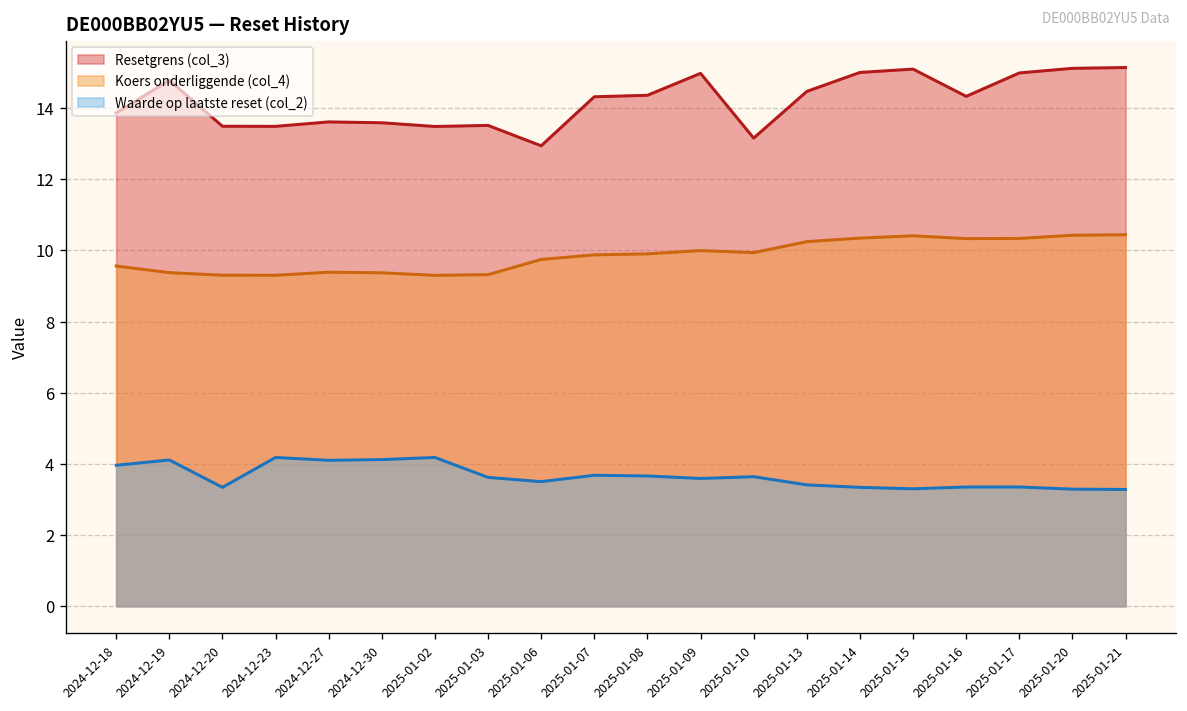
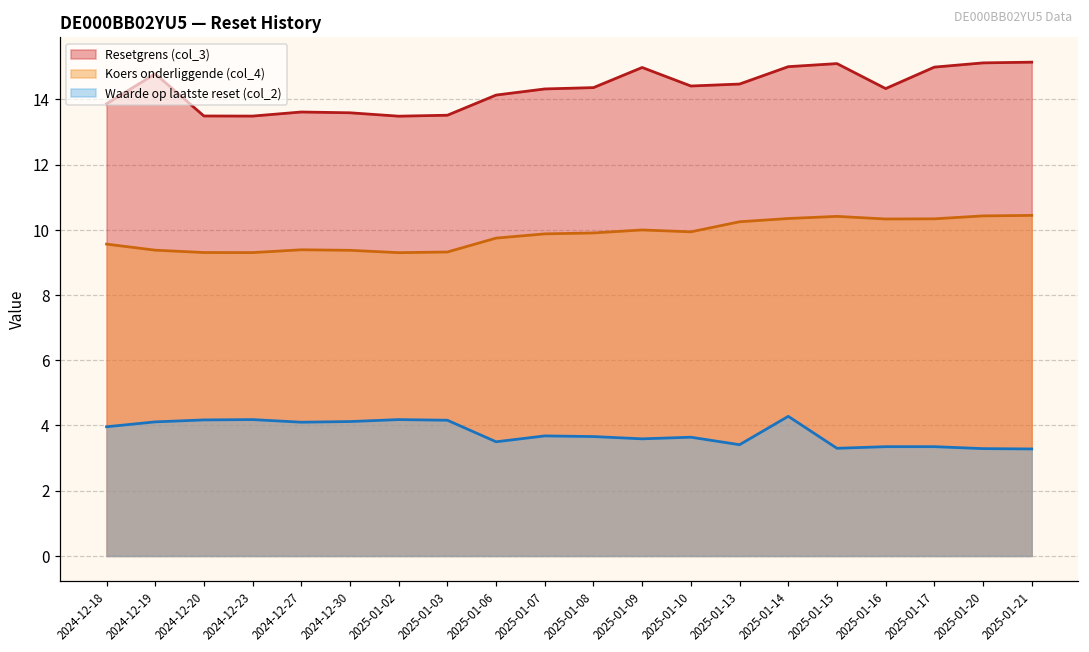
  {
    "Resetgrens (col_3)": {
      "2024-12-18": 13.9,
      "2024-12-20": 13.5,
      "2024-12-23": 13.5,
      "2024-12-27": 13.6,
      "2024-12-30": 13.6,
      "2025-01-02": 13.5,
      "2025-01-03": 13.5,
-     "2025-01-06": 12.9,
+     "2025-01-06": 14.1,
      "2025-01-07": 14.3,
      "2025-01-08": 14.4,
      "2025-01-09": 15.0,
-     "2025-01-10": 13.2,
+     "2025-01-10": 14.4,
      "2025-01-13": 14.5,
      "2025-01-14": 15.0,
      "2025-01-15": 15.1,
      "2025-01-16": 14.3,
      "2025-01-17": 15.0,
      "2025-01-20": 15.1,
      "2025-01-21": 15.1
    },
    "Koers onderliggende (col_4)": {
      "2024-12-18": 9.6,
      "2024-12-19": 9.4,
      "2024-12-20": 9.3,
      "2024-12-23": 9.3,
      "2024-12-27": 9.4,
      "2024-12-30": 9.4,
      "2025-01-02": 9.3,
      "2025-01-03": 9.3,
      "2025-01-06": 9.7,
      "2025-01-07": 9.9,
      "2025-01-08": 9.9,
      "2025-01-09": 10.0,
      "2025-01-10": 9.9,
      "2025-01-13": 10.2,
      "2025-01-14": 10.3,
      "2025-01-15": 10.4,
      "2025-01-16": 10.3,
      "2025-01-17": 10.3,
      "2025-01-20": 10.4,
      "2025-01-21": 10.4
    },
    "Waarde op laatste reset (col_2)": {
      "2024-12-18": 4.0,
      "2024-12-19": 4.1,
-     "2024-12-20": 3.3,
+     "2024-12-20": 4.2,
      "2024-12-23": 4.2,
      "2024-12-27": 4.1,
      "2024-12-30": 4.1,
      "2025-01-02": 4.2,
-     "2025-01-03": 3.6,
+     "2025-01-03": 4.2,
      "2025-01-06": 3.5,
      "2025-01-07": 3.7,
      "2025-01-08": 3.7,
      "2025-01-09": 3.6,
      "2025-01-10": 3.6,
      "2025-01-13": 3.4,
-     "2025-01-14": 3.3,
+     "2025-01-14": 4.3,
      "2025-01-15": 3.3,
      "2025-01-16": 3.4,
      "2025-01-17": 3.4,
      "2025-01-20": 3.3,
      "2025-01-21": 3.3
    }
  }
